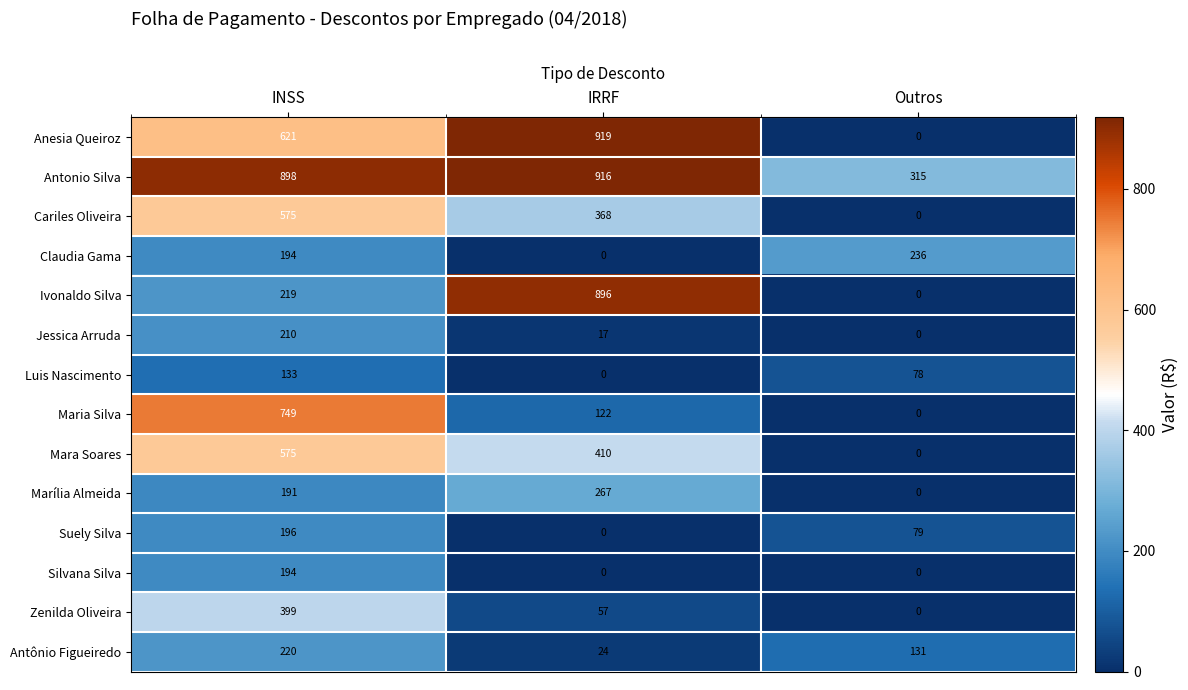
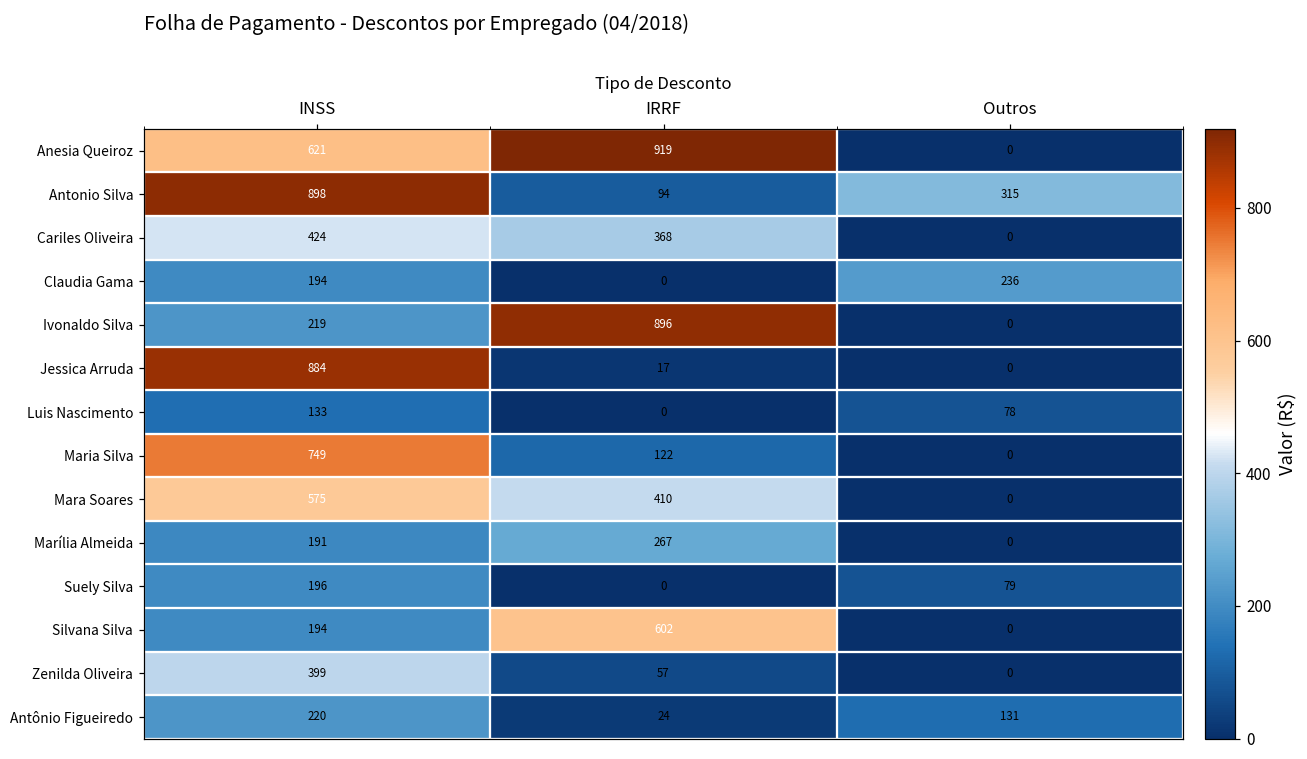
  {
    "Anesia Queiroz": {
      "INSS": 621,
      "IRRF": 919,
      "Outros": 0
    },
    "Antonio Silva": {
      "INSS": 898,
-     "IRRF": 916,
+     "IRRF": 94,
      "Outros": 315
    },
    "Cariles Oliveira": {
-     "INSS": 575,
+     "INSS": 424,
      "IRRF": 368,
      "Outros": 0
    },
    "Claudia Gama": {
      "INSS": 194,
      "IRRF": 0,
      "Outros": 236
    },
    "Ivonaldo Silva": {
      "INSS": 219,
      "IRRF": 896,
      "Outros": 0
    },
    "Jessica Arruda": {
-     "INSS": 210,
+     "INSS": 884,
      "IRRF": 17,
      "Outros": 0
    },
    "Luis Nascimento": {
      "INSS": 133,
      "IRRF": 0,
      "Outros": 78
    },
    "Maria Silva": {
      "INSS": 749,
      "IRRF": 122,
      "Outros": 0
    },
    "Mara Soares": {
      "INSS": 575,
      "IRRF": 410,
      "Outros": 0
    },
    "Marília Almeida": {
      "INSS": 191,
      "IRRF": 267,
      "Outros": 0
    },
    "Suely Silva": {
      "INSS": 196,
      "IRRF": 0,
      "Outros": 79
    },
    "Silvana Silva": {
      "INSS": 194,
-     "IRRF": 0,
+     "IRRF": 602,
      "Outros": 0
    },
    "Zenilda Oliveira": {
      "INSS": 399,
      "IRRF": 57,
      "Outros": 0
    },
    "Antônio Figueiredo": {
      "IRRF": 24,
      "Outros": 131
    }
  }
